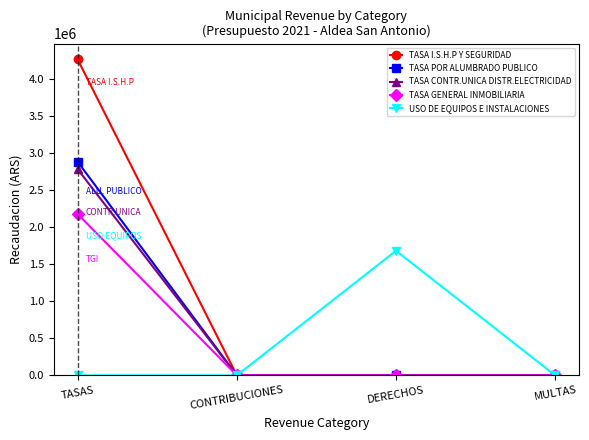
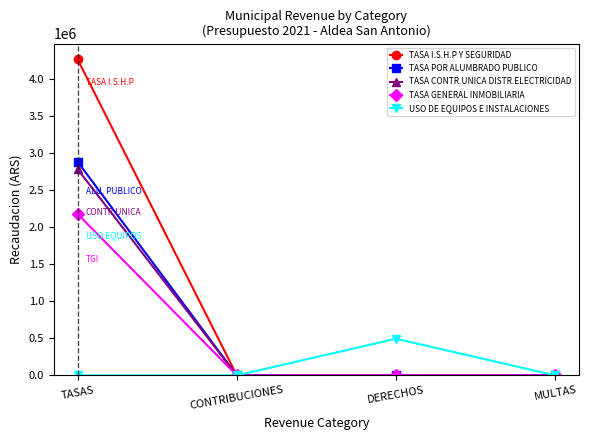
  {
    "TASA I.S.H.P Y SEGURIDAD": {
      "TASAS": 4300000
    },
    "TASA POR ALUMBRADO PUBLICO": {
      "TASAS": 2900000
    },
    "TASA CONTR.UNICA DISTR.ELECTRICIDAD": {
      "TASAS": 2800000
    },
    "TASA GENERAL INMOBILIARIA": {
      "TASAS": 2200000
    },
    "USO DE EQUIPOS E INSTALACIONES": {
      "TASAS": 0,
-     "DERECHOS": 1700000
+     "DERECHOS": 500000
    }
  }
